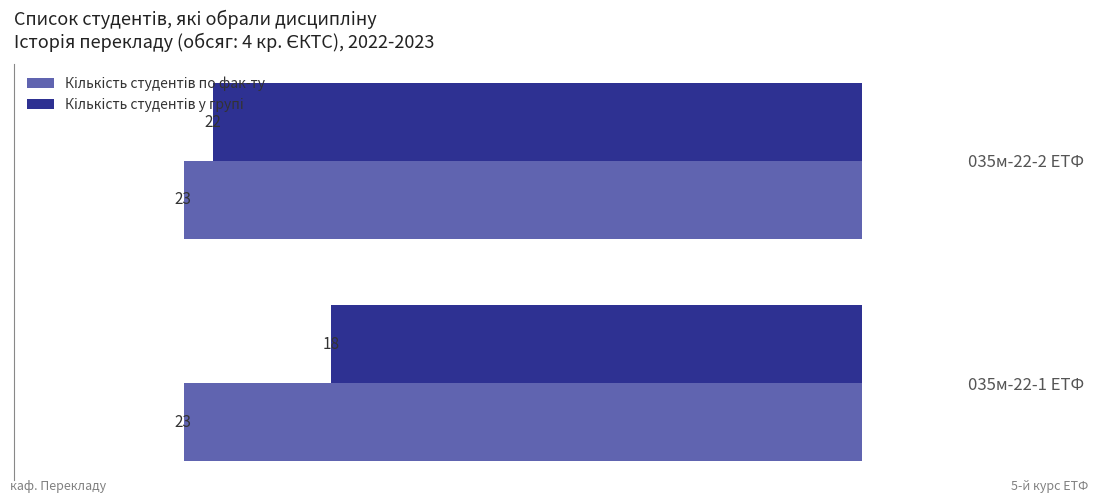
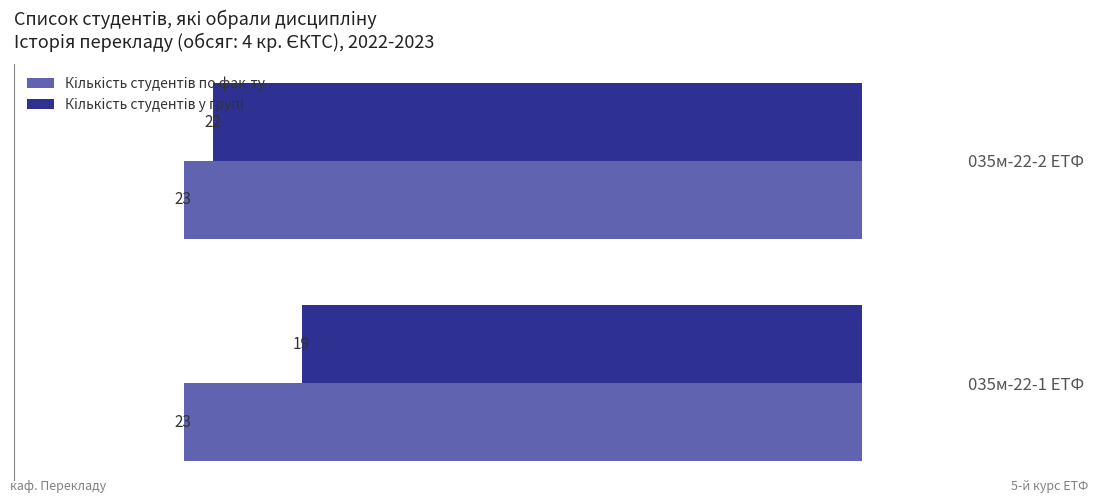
  {
    "Кількість студентів по фак-ту": {
      "035м-22-2 ЕТФ": 23,
      "035м-22-1 ЕТФ": 23
    },
    "Кількість студентів у групі": {
      "035м-22-2 ЕТФ": 22,
-     "035м-22-1 ЕТФ": 18
+     "035м-22-1 ЕТФ": 19
    }
  }
